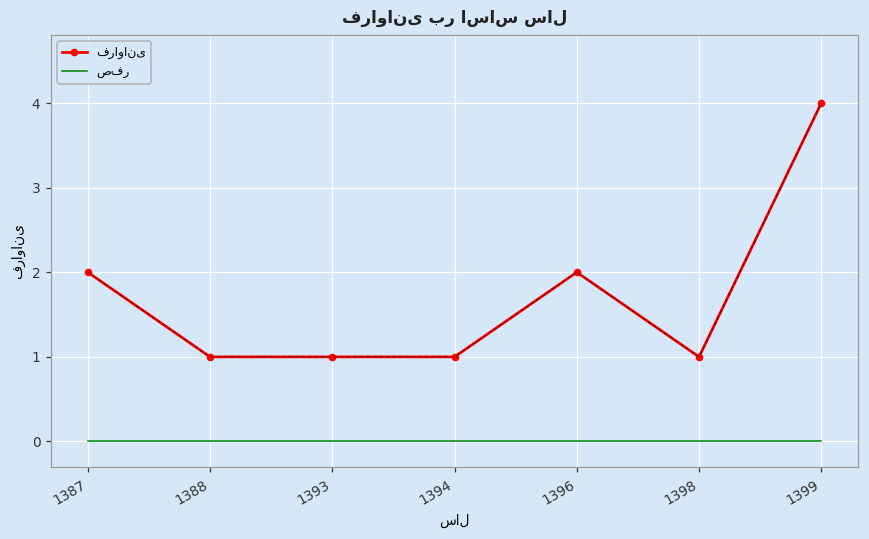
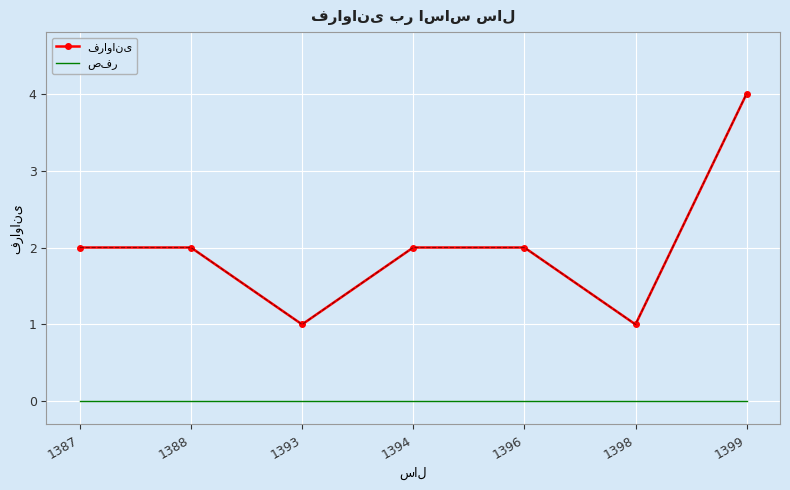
  {
    "فراوانی": {
      "1387": 2,
-     "1388": 1,
+     "1388": 2,
      "1393": 1,
-     "1394": 1,
+     "1394": 2,
      "1396": 2,
      "1398": 1,
      "1399": 4
    },
    "صفر": {
      "1387": 0,
      "1388": 0,
      "1393": 0,
      "1394": 0,
      "1396": 0,
      "1398": 0,
      "1399": 0
    }
  }
